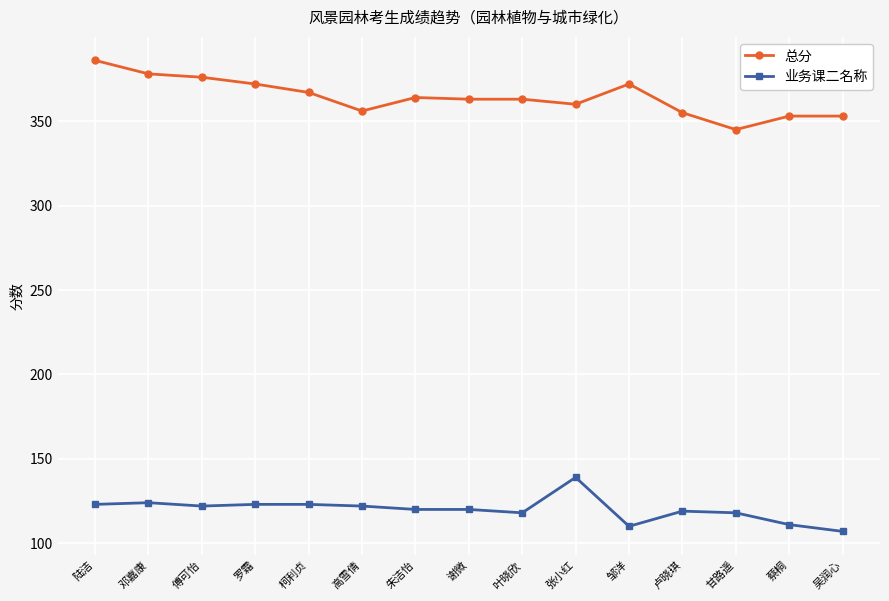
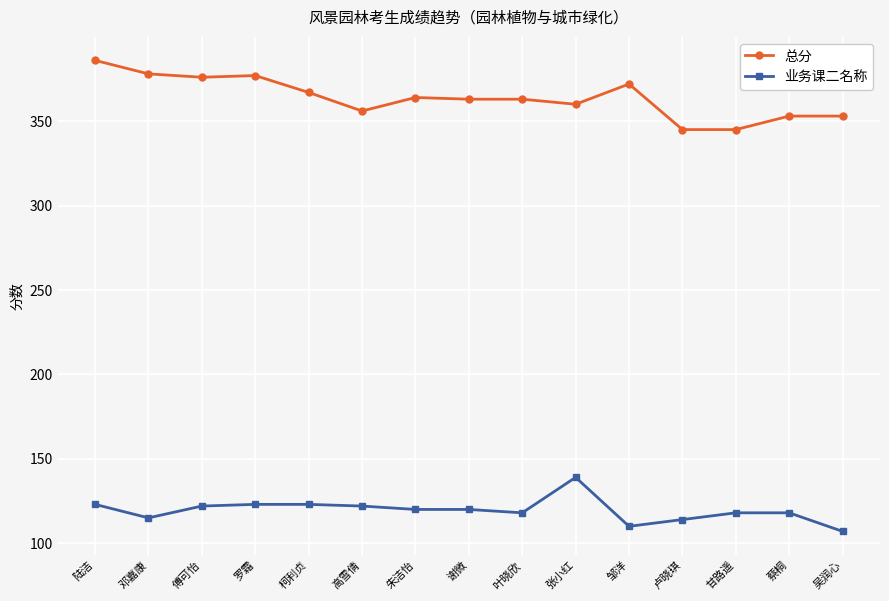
  {
    "总分": {
      "陆洁": 386,
      "邓嘉康": 378,
      "傅可怡": 376,
-     "罗霜": 372,
+     "罗霜": 377,
      "柯利贞": 367,
      "高雪倩": 356,
      "朱洁怡": 364,
      "谢微": 363,
      "叶晓欣": 363,
      "张小红": 360,
      "邹洋": 372,
-     "卢晓琪": 355,
+     "卢晓琪": 345,
      "甘路遥": 345,
      "蔡桐": 353,
      "吴润心": 353
    },
    "业务课二名称": {
      "陆洁": 123,
-     "邓嘉康": 124,
+     "邓嘉康": 115,
      "傅可怡": 122,
      "罗霜": 123,
      "柯利贞": 123,
      "高雪倩": 122,
      "朱洁怡": 120,
      "谢微": 120,
      "叶晓欣": 118,
      "张小红": 139,
      "邹洋": 110,
-     "卢晓琪": 119,
+     "卢晓琪": 114,
      "甘路遥": 118,
-     "蔡桐": 111,
+     "蔡桐": 118,
      "吴润心": 107
    }
  }
